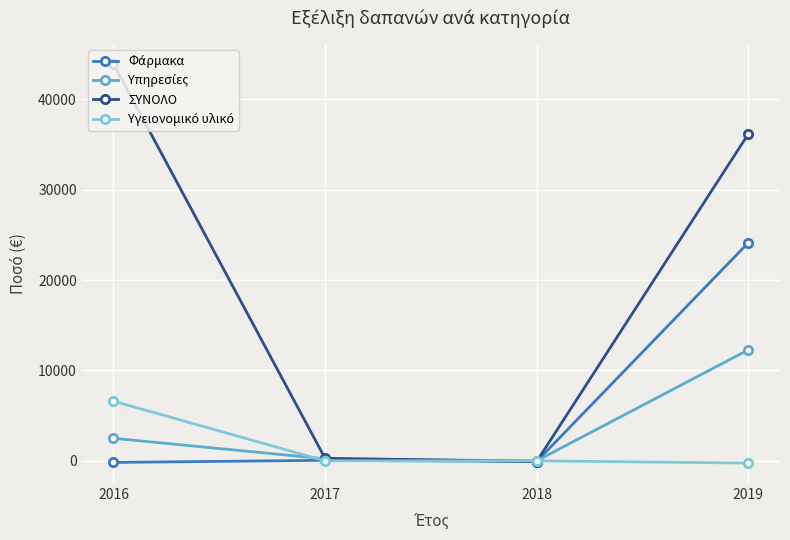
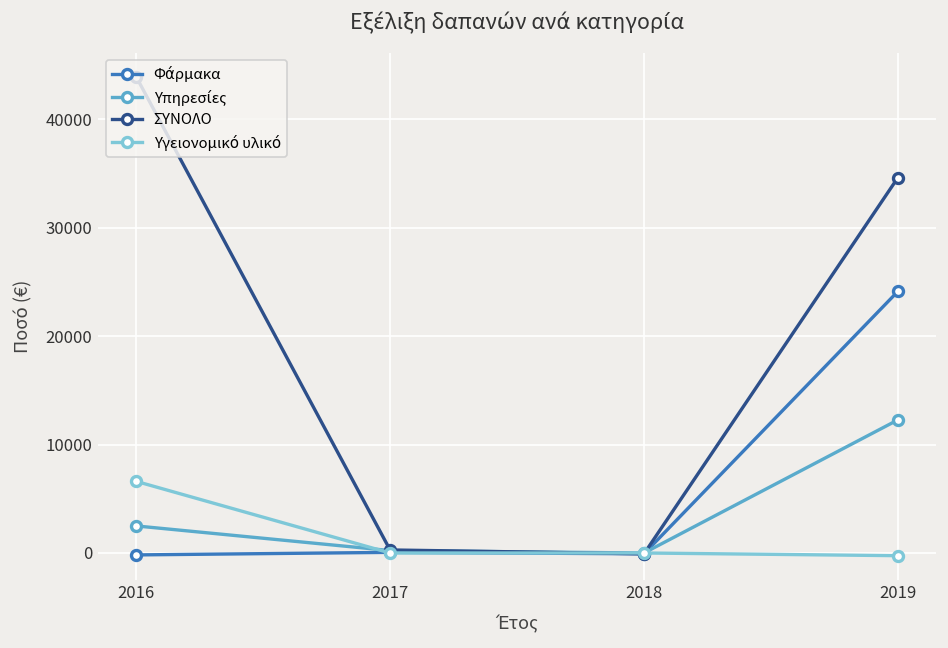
  {
    "ΣΥΝΟΛΟ": {
-     "2019": 36000
+     "2019": 35000
    }
  }
